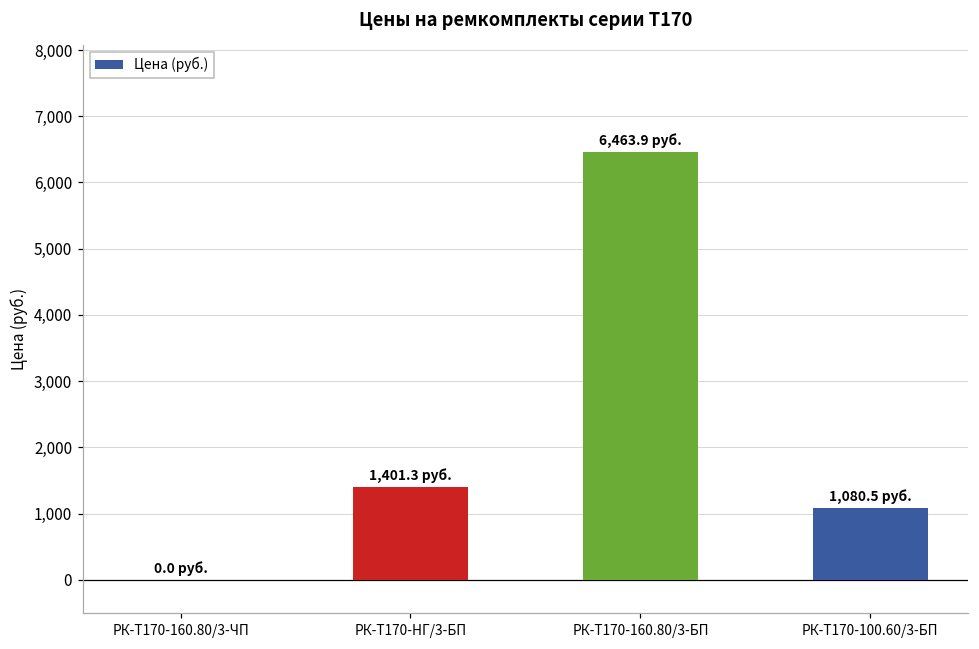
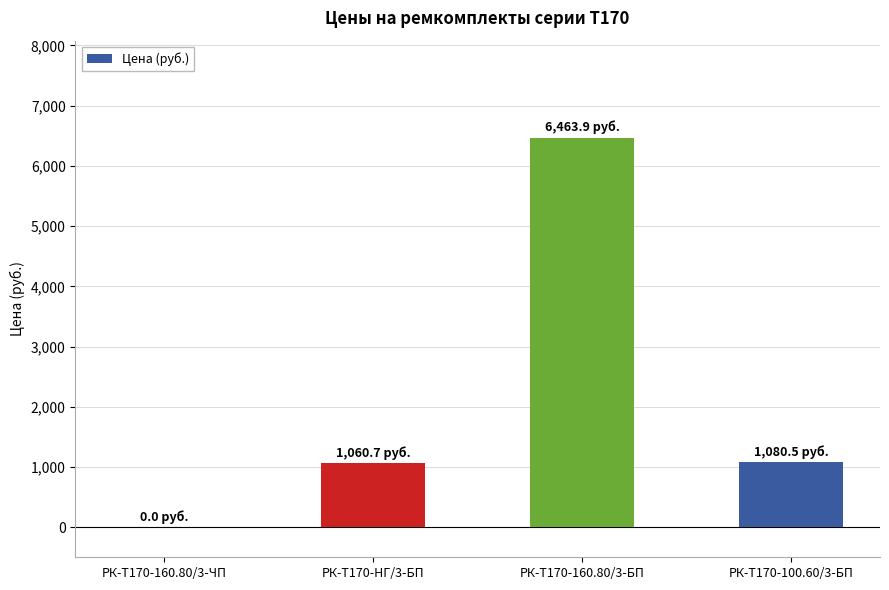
  {
    "РК-Т170-160.80/3-ЧП": "0.0",
-   "РК-Т170-НГ/3-БП": "1,401.3",
+   "РК-Т170-НГ/3-БП": "1,060.7",
    "РК-Т170-160.80/3-БП": "6,463.9",
    "РК-Т170-100.60/3-БП": "1,080.5"
  }
